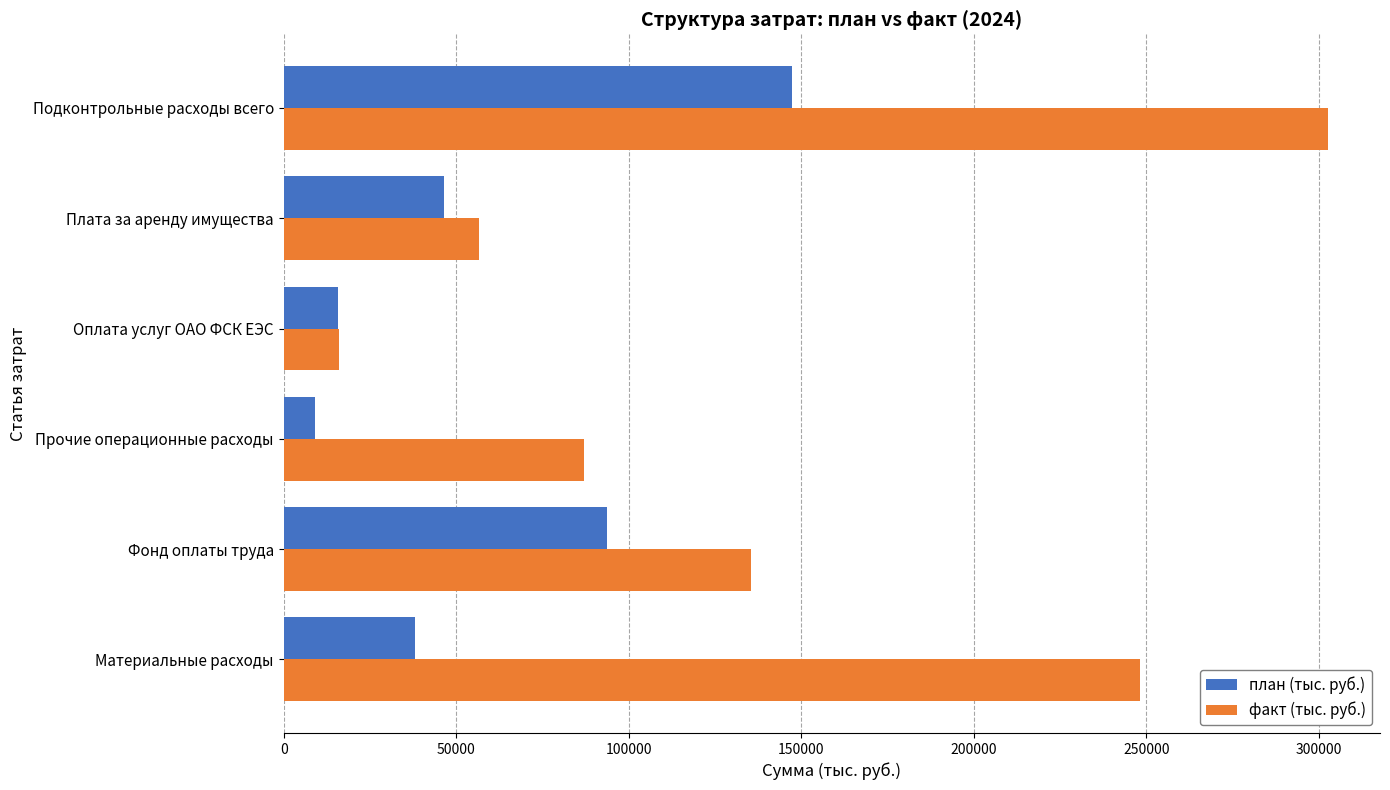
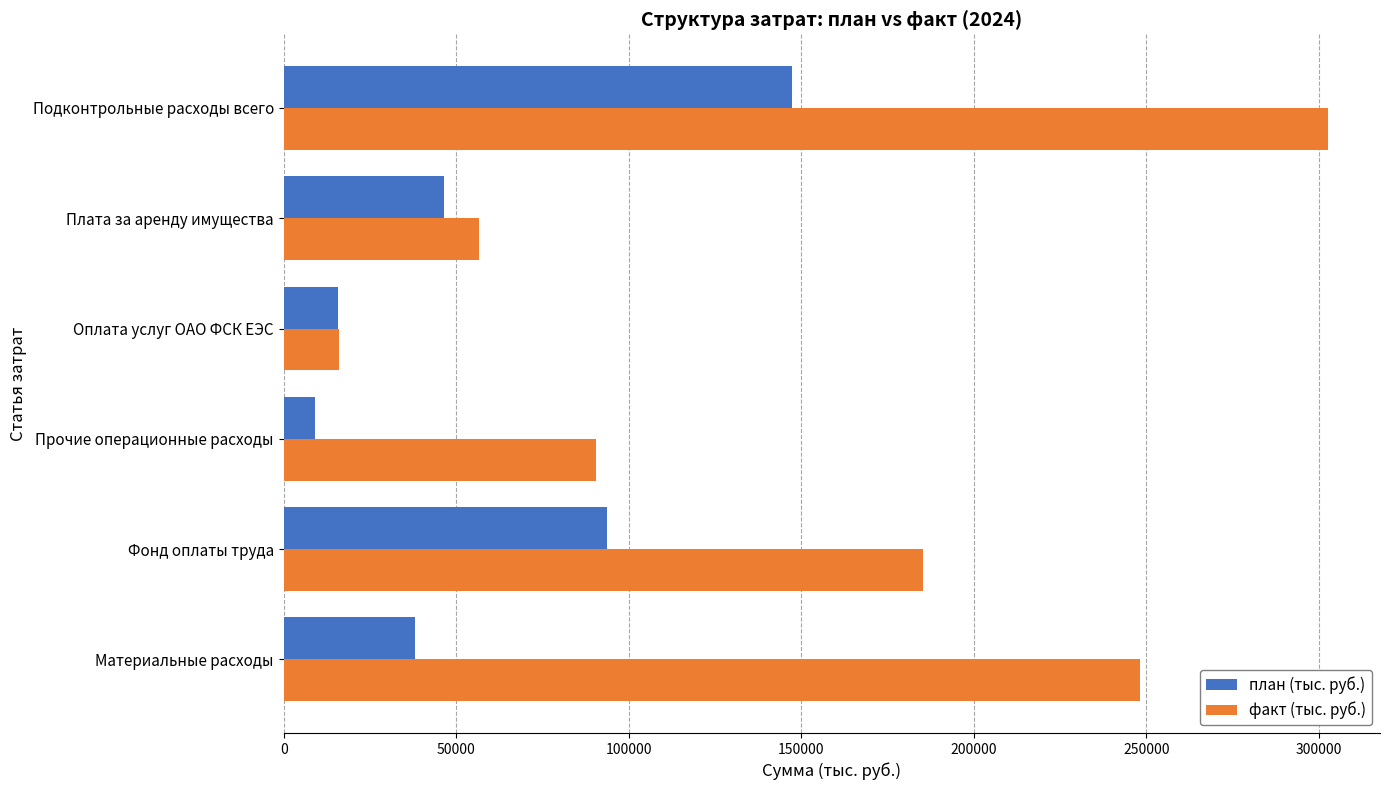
  {
    "план (тыс. руб.)": {
      "Подконтрольные расходы всего": 147000,
      "Плата за аренду имущества": 46000,
      "Оплата услуг ОАО ФСК ЕЭС": 16000,
      "Прочие операционные расходы": 9000,
      "Фонд оплаты труда": 94000,
      "Материальные расходы": 38000
    },
    "факт (тыс. руб.)": {
      "Подконтрольные расходы всего": 303000,
      "Плата за аренду имущества": 57000,
      "Оплата услуг ОАО ФСК ЕЭС": 16000,
-     "Прочие операционные расходы": 87000,
-     "Фонд оплаты труда": 135000,
+     "Прочие операционные расходы": 90000,
+     "Фонд оплаты труда": 185000,
      "Материальные расходы": 248000
    }
  }
